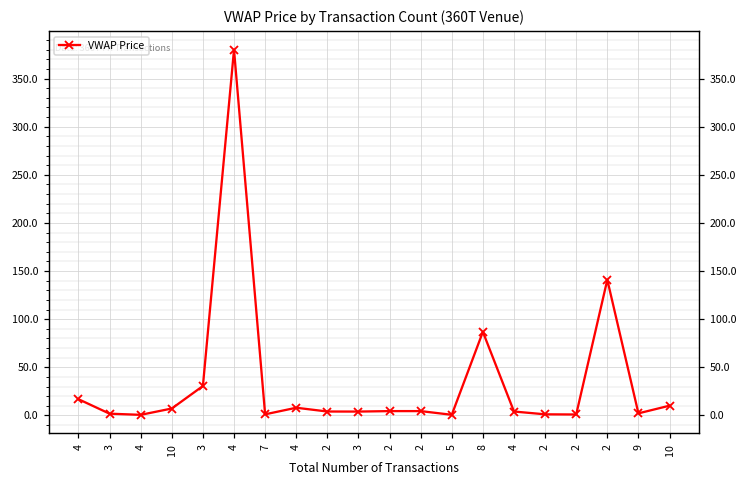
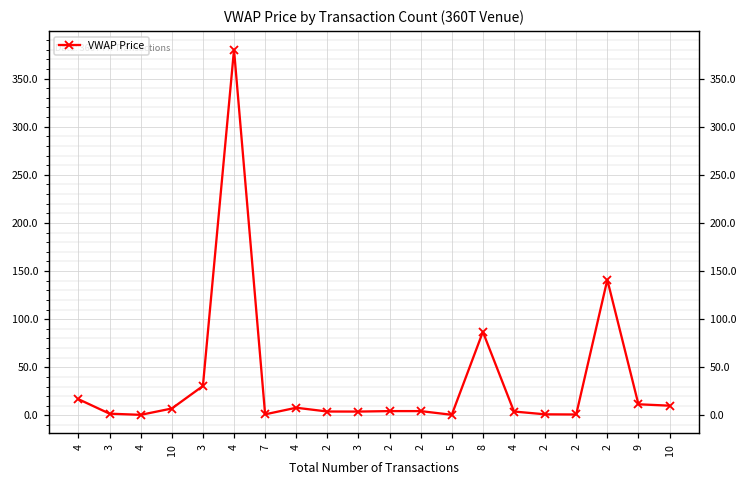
  {
    "7": 0,
    "5": 0,
    "8": 90,
-   "9": 0
+   "9": 10
  }
